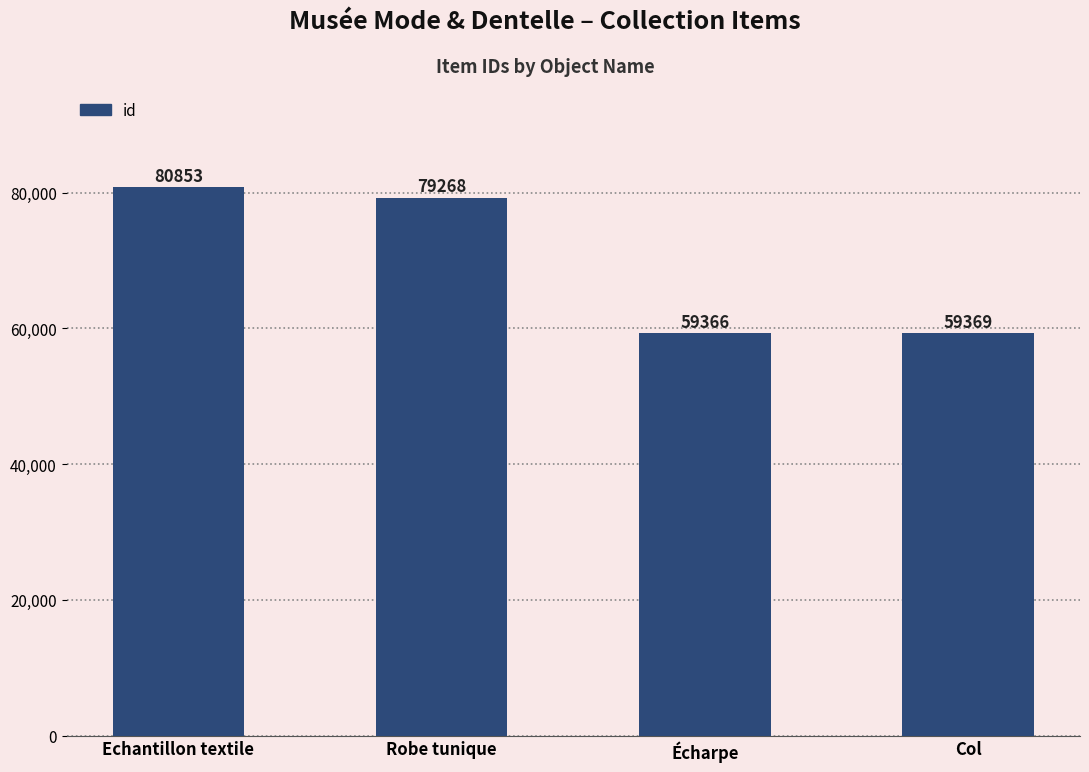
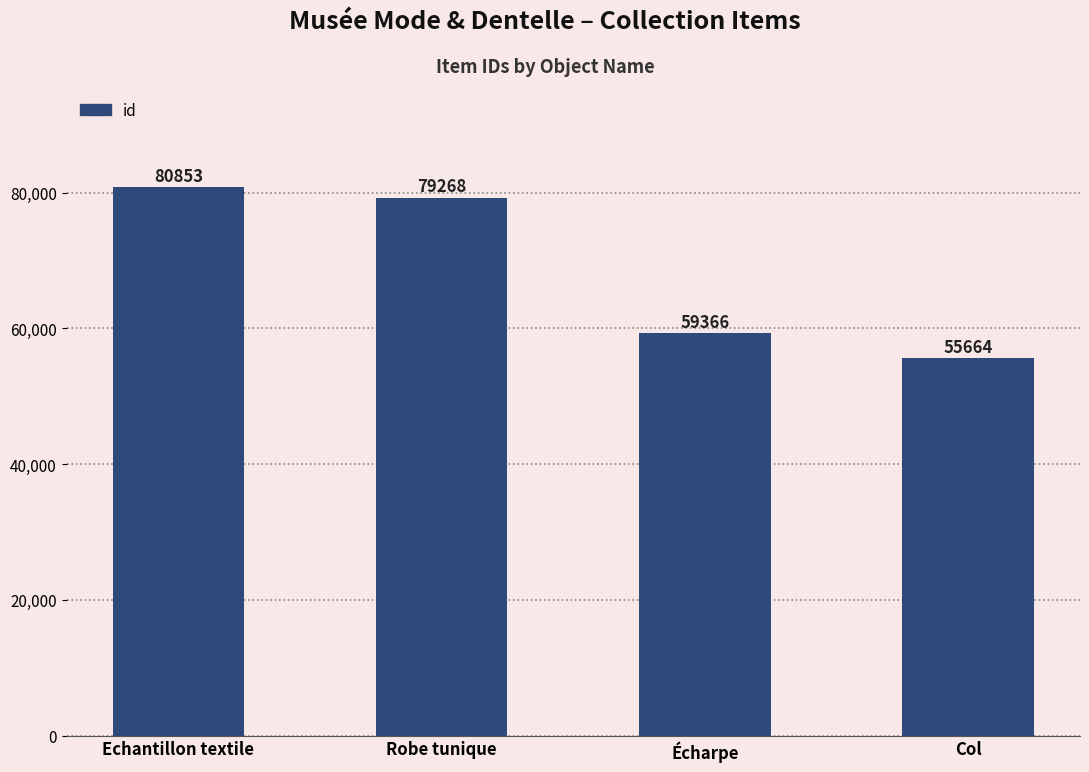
  {
    "Echantillon textile": 80853,
    "Robe tunique": 79268,
    "Écharpe": 59366,
-   "Col": 59369
+   "Col": 55664
  }
